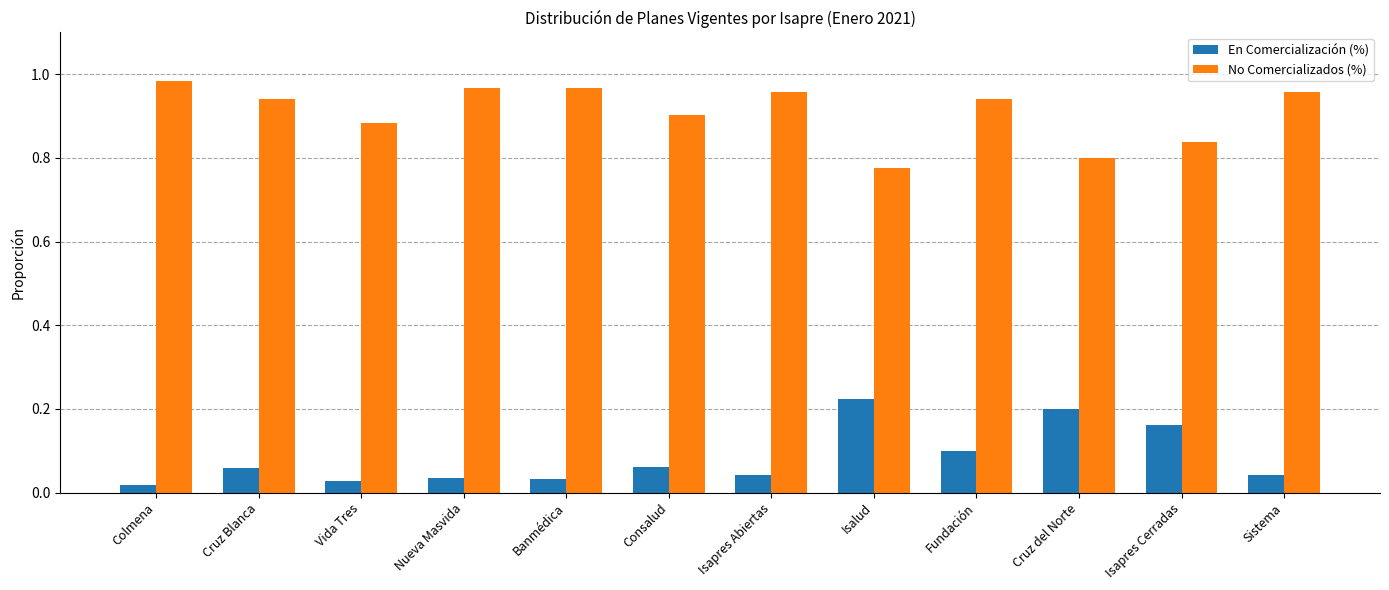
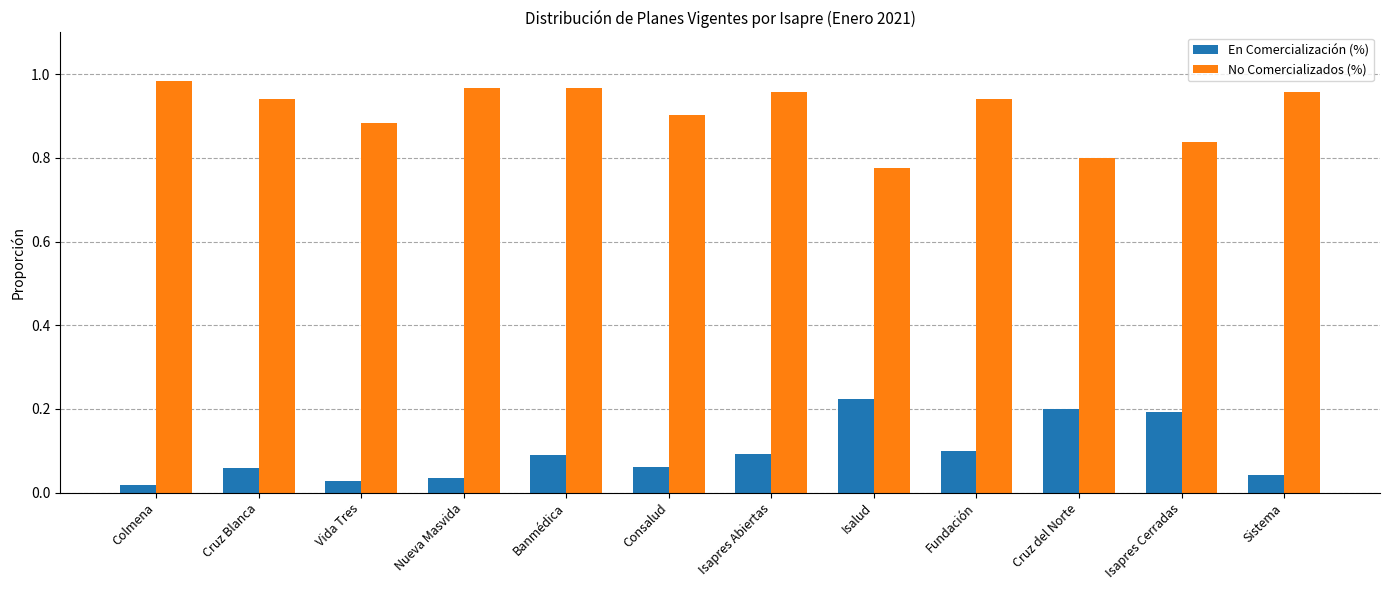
  {
    "En Comercialización (%)": {
      "Colmena": 0.02,
      "Cruz Blanca": 0.06,
      "Vida Tres": 0.03,
      "Nueva Masvida": 0.03,
-     "Banmédica": 0.03,
+     "Banmédica": 0.09,
      "Consalud": 0.06,
-     "Isapres Abiertas": 0.04,
+     "Isapres Abiertas": 0.09,
      "Isalud": 0.22,
      "Fundación": 0.10,
      "Cruz del Norte": 0.20,
-     "Isapres Cerradas": 0.16,
+     "Isapres Cerradas": 0.19,
      "Sistema": 0.04
    },
    "No Comercializados (%)": {
      "Colmena": 0.98,
      "Cruz Blanca": 0.94,
      "Vida Tres": 0.88,
      "Nueva Masvida": 0.97,
      "Banmédica": 0.97,
      "Consalud": 0.90,
      "Isapres Abiertas": 0.96,
      "Isalud": 0.78,
      "Fundación": 0.94,
      "Cruz del Norte": 0.80,
      "Isapres Cerradas": 0.84,
      "Sistema": 0.96
    }
  }
